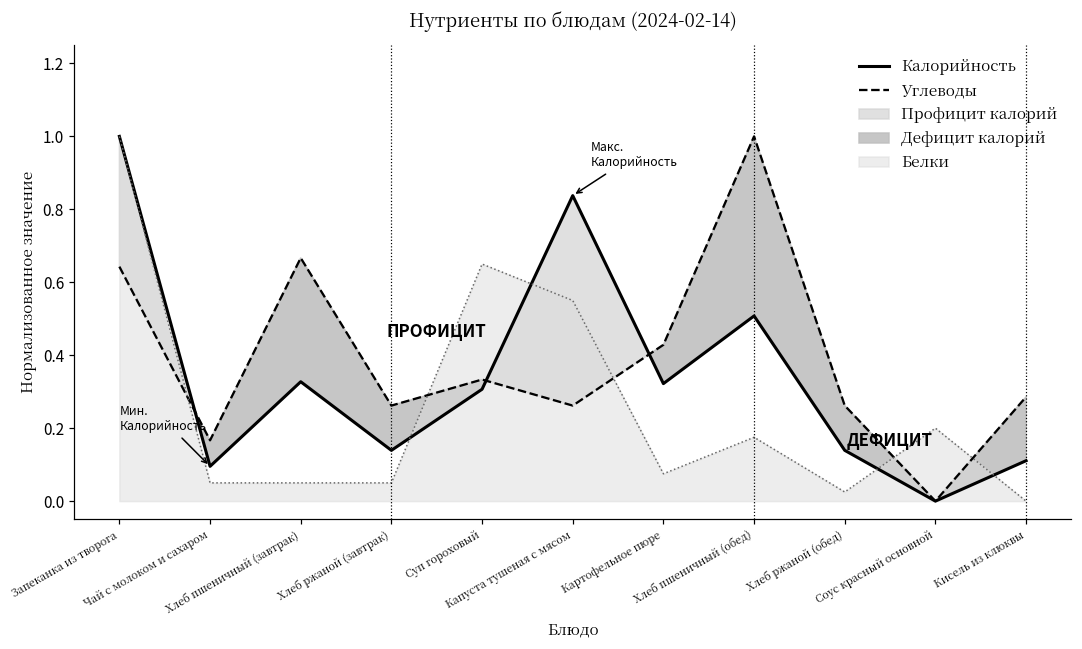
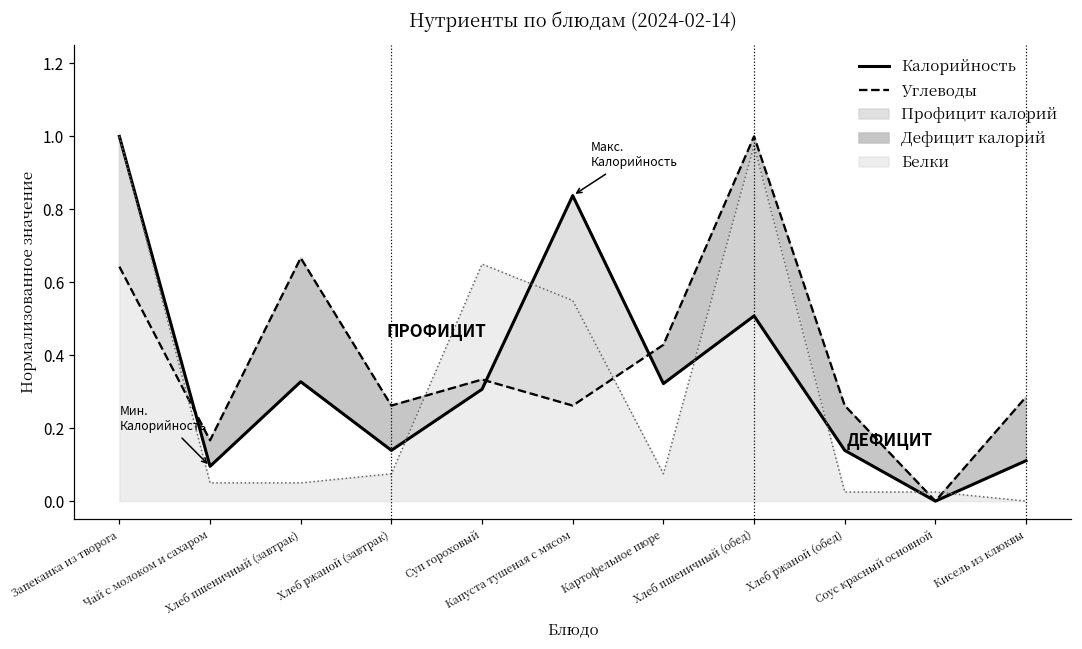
  {
    "Белки": {
      "Чай с молоком и сахаром": 0.05,
      "Хлеб пшеничный (завтрак)": 0.05,
-     "Хлеб ржаной (завтрак)": 0.05,
+     "Хлеб ржаной (завтрак)": 0.08,
      "Суп гороховый": 0.65,
      "Капуста тушеная с мясом": 0.55,
      "Картофельное пюре": 0.08,
-     "Хлеб пшеничный (обед)": 0.18,
+     "Хлеб пшеничный (обед)": 0.98,
      "Хлеб ржаной (обед)": 0.03,
-     "Соус красный основной": 0.20,
+     "Соус красный основной": 0.03,
      "Кисель из клюквы": 0.00
    }
  }
